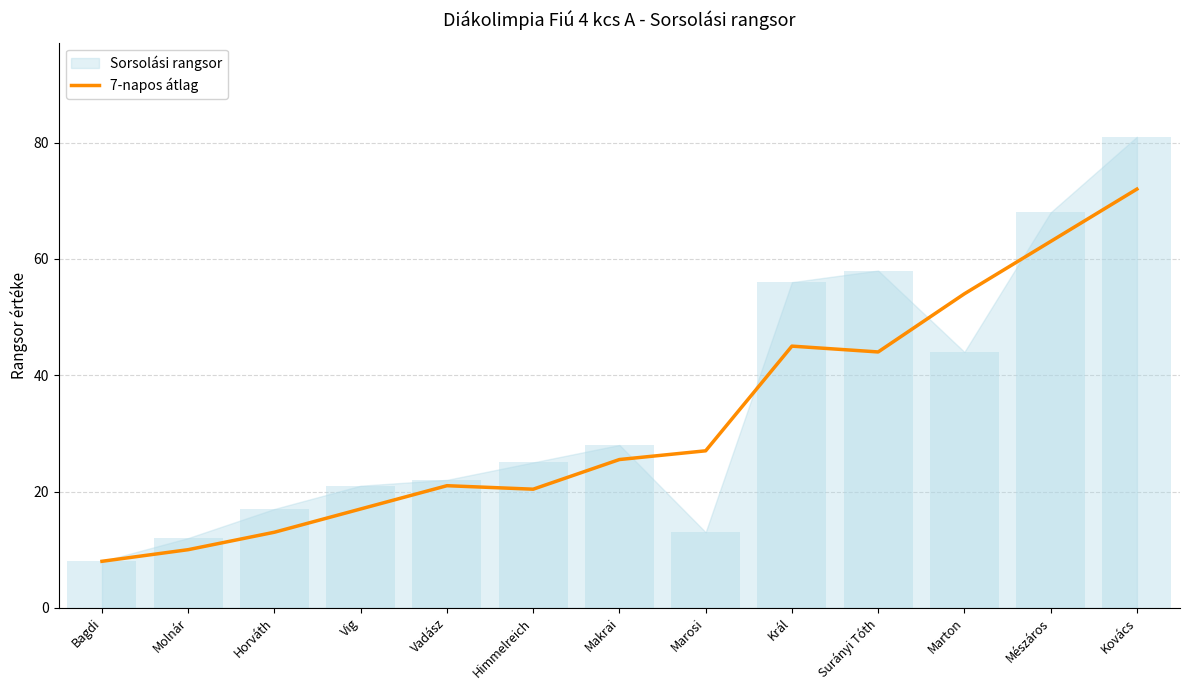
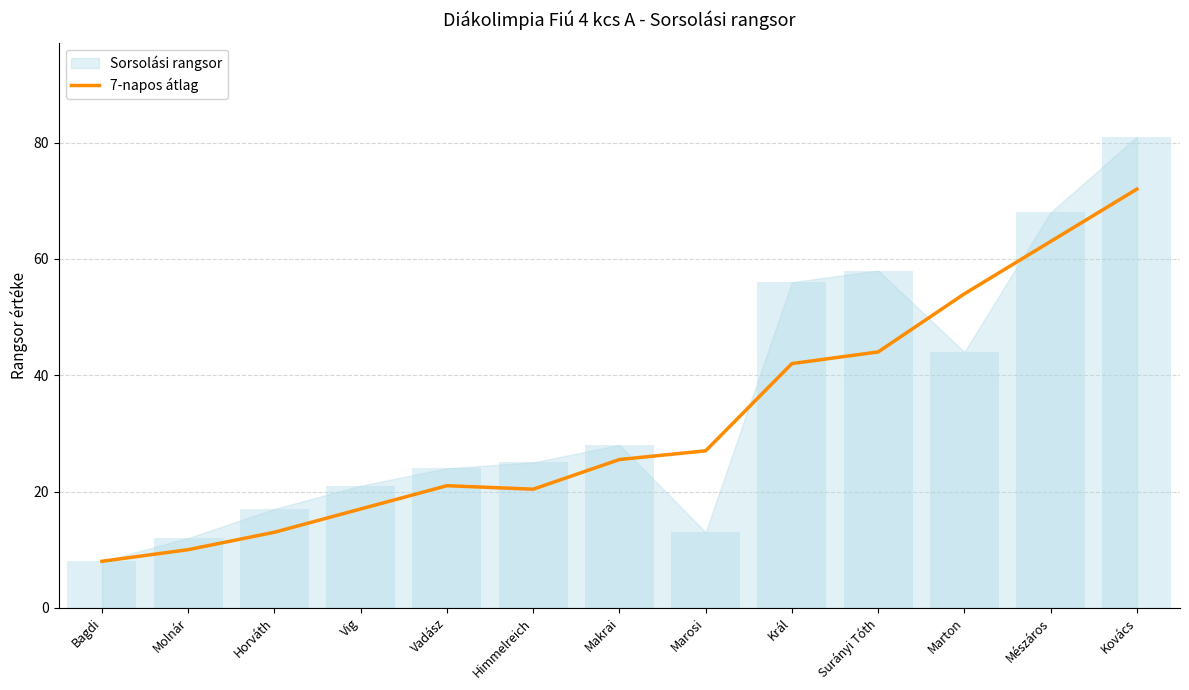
  {
    "Sorsolási rangsor": {
      "Bagdi": 8,
      "Molnár": 12,
      "Horváth": 17,
      "Vig": 21,
-     "Vadász": 22,
+     "Vadász": 24,
      "Himmelreich": 25,
      "Makrai": 28,
      "Marosi": 13,
      "Král": 56,
      "Surányi Tóth": 58,
      "Marton": 44,
      "Mészáros": 68,
      "Kovács": 81
    },
    "7-napos átlag": {
      "Molnár": 10,
      "Horváth": 13,
      "Vig": 17,
      "Vadász": 21,
      "Himmelreich": 20,
      "Makrai": 26,
      "Marosi": 27,
-     "Král": 45,
+     "Král": 42,
      "Surányi Tóth": 44,
      "Marton": 54,
      "Mészáros": 63,
      "Kovács": 72
    }
  }
